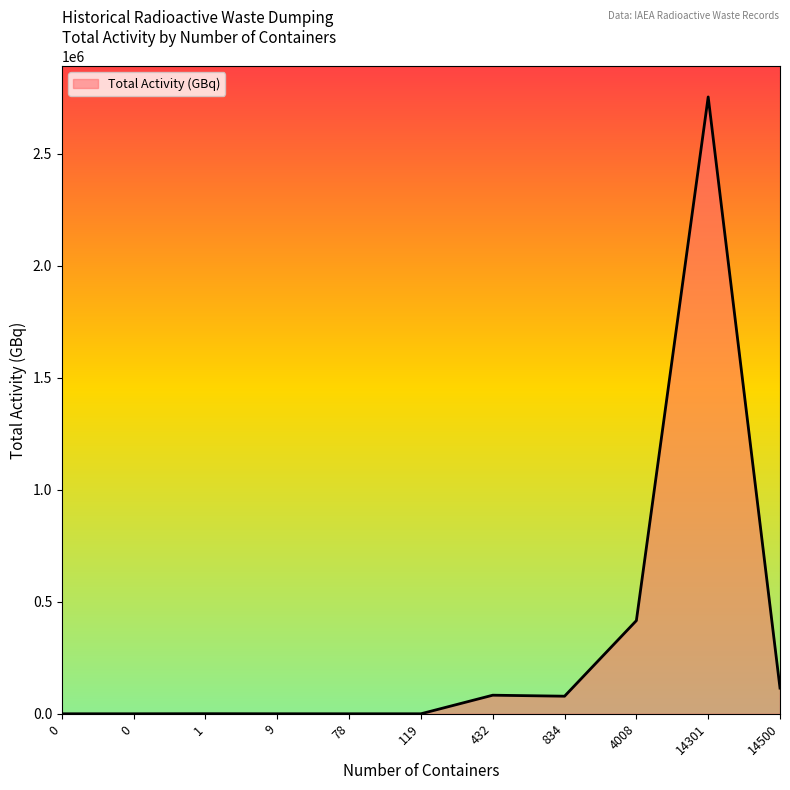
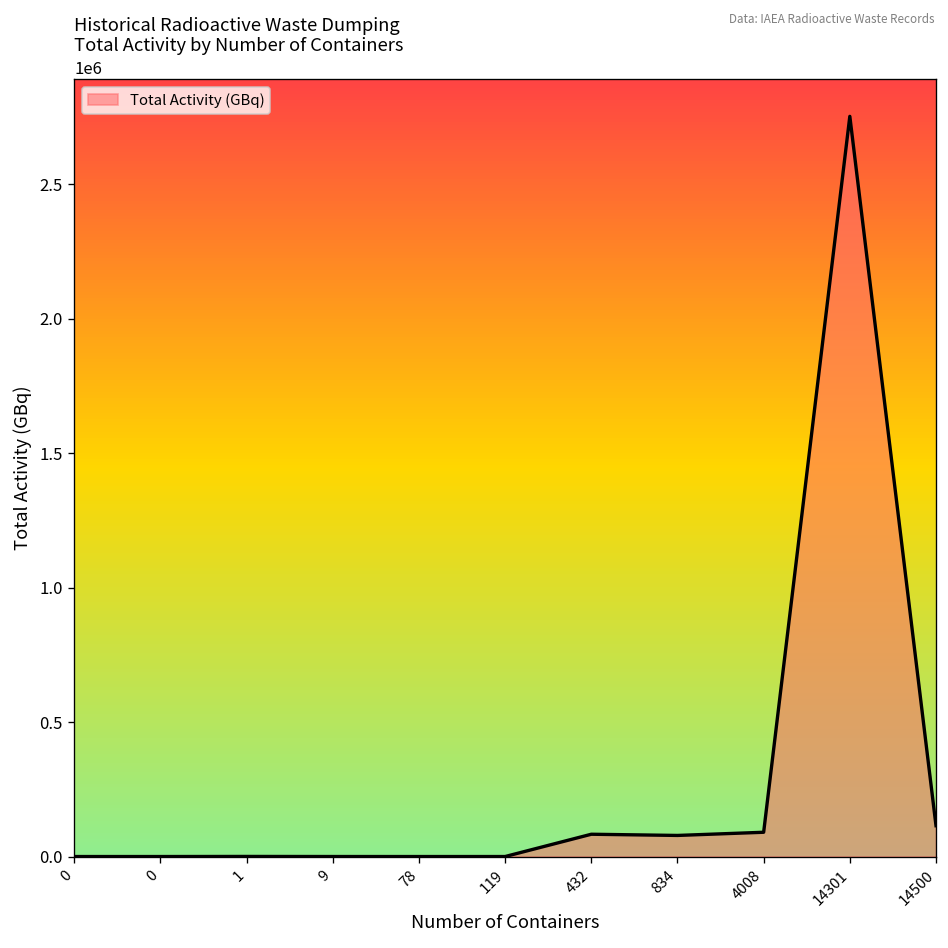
  {
    "1": 0,
    "9": 0,
    "78": 0,
    "119": 0,
    "432": 80000,
    "834": 80000,
-   "4008": 420000,
+   "4008": 90000,
    "14301": 2750000,
    "14500": 110000
  }
